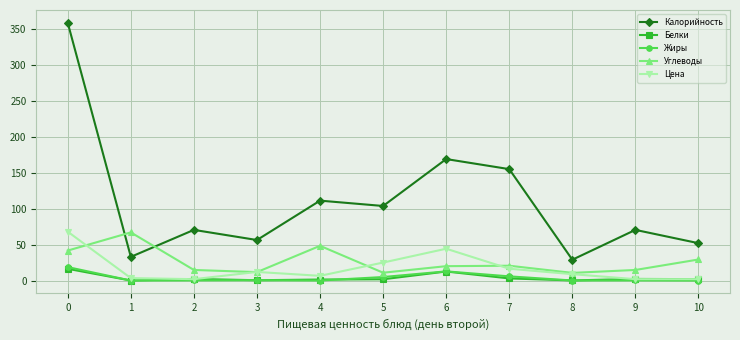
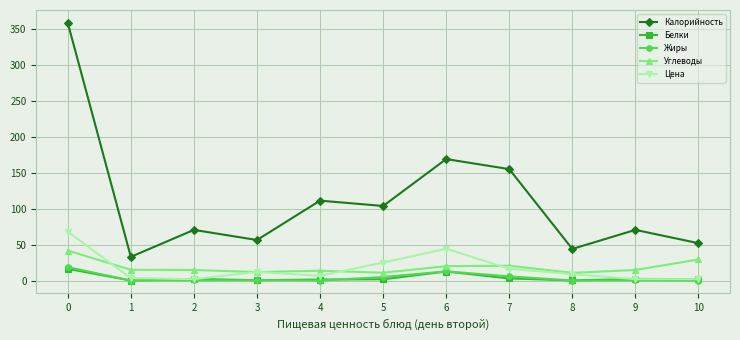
  {
    "Калорийность": {
      "0": 360,
      "1": 30,
      "2": 70,
      "3": 60,
      "4": 110,
      "5": 100,
      "6": 170,
      "7": 160,
-     "8": 30,
+     "8": 40,
      "9": 70,
      "10": 50
    },
    "Углеводы": {
      "0": 40,
-     "1": 70,
+     "1": 20,
      "2": 10,
-     "4": 50,
+     "4": 10,
      "5": 10,
      "6": 20,
      "7": 20,
      "9": 10,
      "10": 30
    },
    "Цена": {
      "0": 70,
      "4": 10,
      "5": 30,
      "6": 40,
      "7": 20
    }
  }
